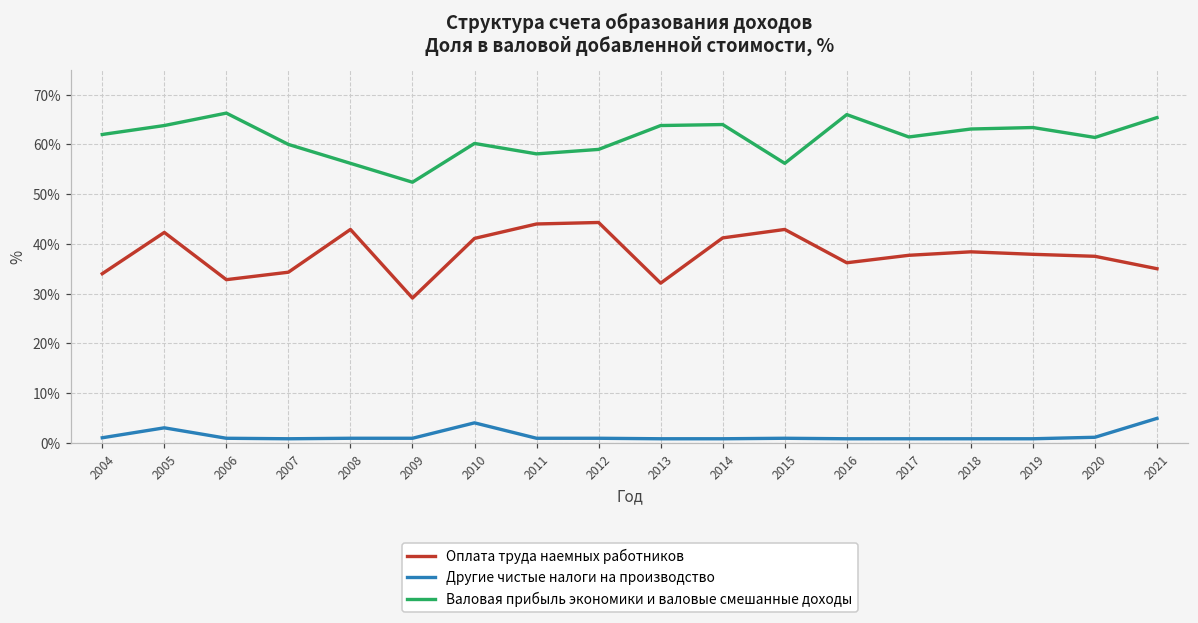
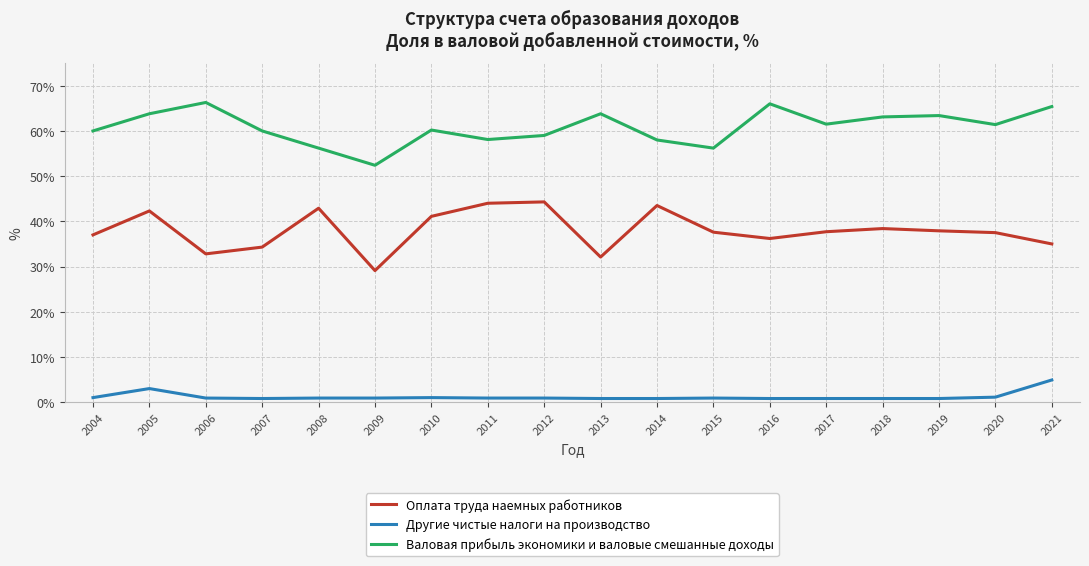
  {
    "Оплата труда наемных работников": {
-     "2004": "34%",
+     "2004": "37%",
      "2005": "42%",
      "2006": "33%",
      "2007": "34%",
      "2008": "43%",
      "2009": "29%",
      "2010": "41%",
      "2011": "44%",
      "2012": "44%",
      "2013": "32%",
-     "2014": "41%",
-     "2015": "43%",
+     "2014": "44%",
+     "2015": "38%",
      "2016": "36%",
      "2017": "38%",
      "2018": "38%",
      "2019": "38%",
      "2020": "38%",
      "2021": "35%"
    },
    "Другие чистые налоги на производство": {
      "2004": "1%",
      "2005": "3%",
      "2006": "1%",
      "2007": "1%",
      "2008": "1%",
      "2009": "1%",
-     "2010": "4%",
+     "2010": "1%",
      "2011": "1%",
      "2012": "1%",
      "2013": "1%",
      "2014": "1%",
      "2015": "1%",
      "2016": "1%",
      "2017": "1%",
      "2018": "1%",
      "2019": "1%",
      "2020": "1%",
      "2021": "5%"
    },
    "Валовая прибыль экономики и валовые смешанные доходы": {
-     "2004": "62%",
+     "2004": "60%",
      "2005": "64%",
      "2006": "66%",
      "2007": "60%",
      "2008": "56%",
      "2009": "52%",
      "2010": "60%",
      "2011": "58%",
      "2012": "59%",
      "2013": "64%",
-     "2014": "64%",
+     "2014": "58%",
      "2015": "56%",
      "2016": "66%",
      "2017": "62%",
      "2018": "63%",
      "2019": "63%",
      "2020": "61%",
      "2021": "65%"
    }
  }
